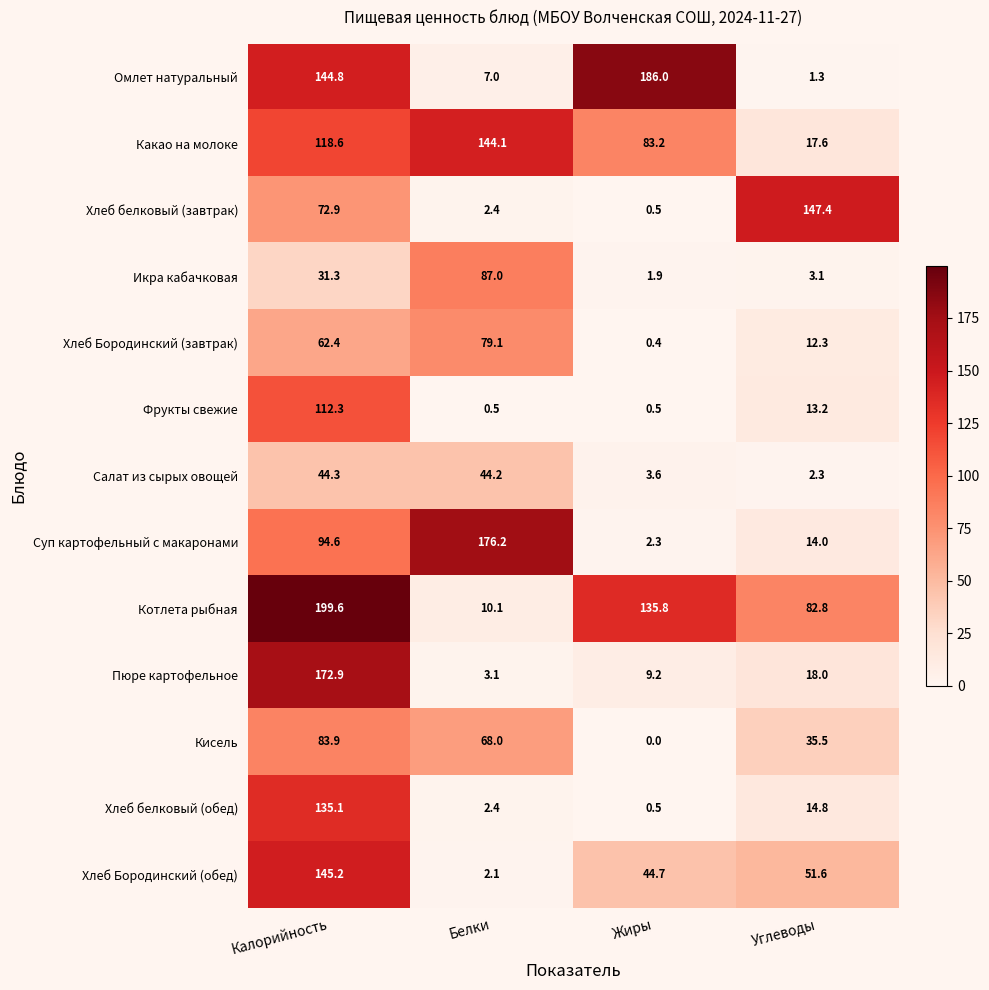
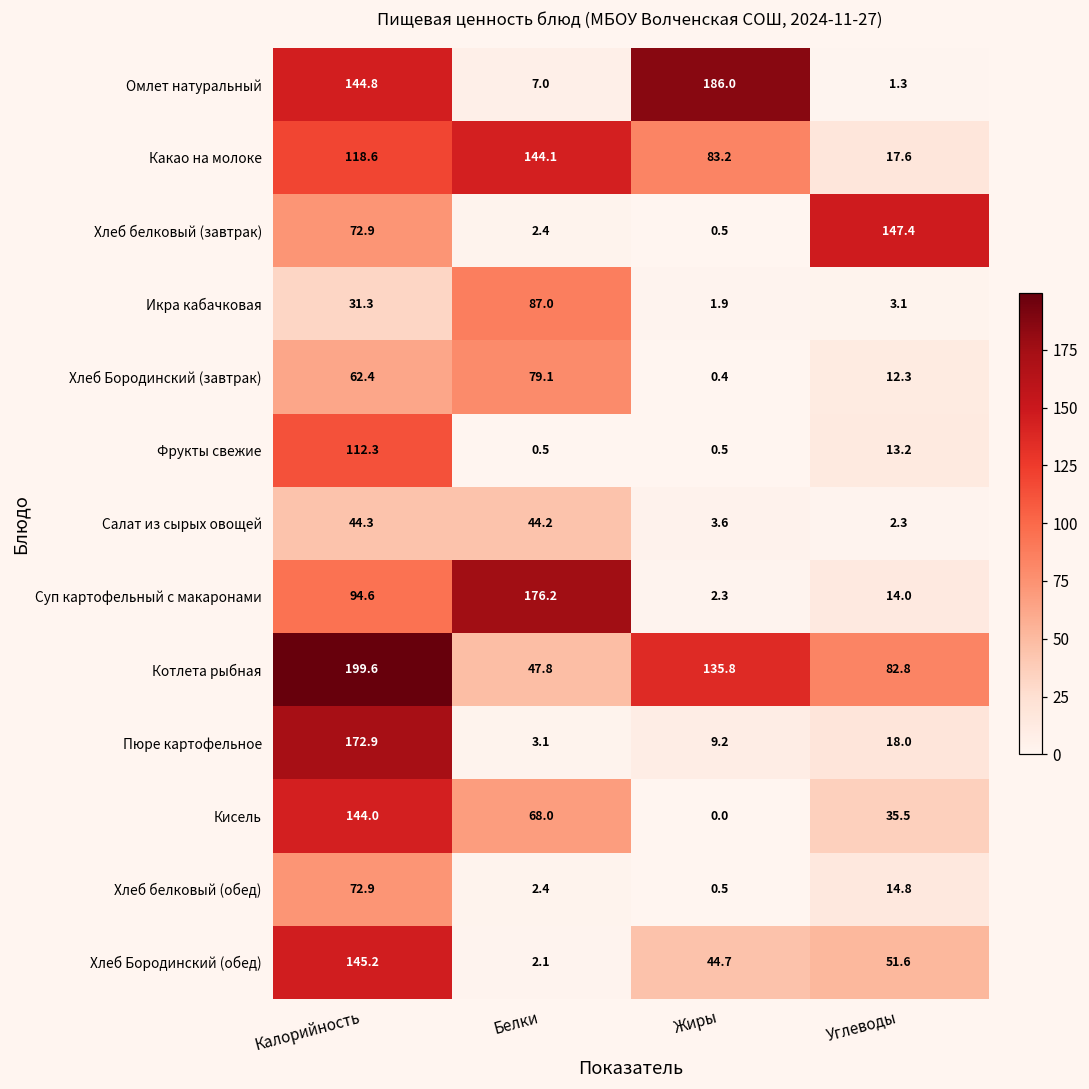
  {
    "Омлет натуральный": {
      "Калорийность": 144.8,
      "Белки": 7.0,
      "Жиры": 186.0,
      "Углеводы": 1.3
    },
    "Какао на молоке": {
      "Калорийность": 118.6,
      "Белки": 144.1,
      "Жиры": 83.2,
      "Углеводы": 17.6
    },
    "Хлеб белковый (завтрак)": {
      "Калорийность": 72.9,
      "Белки": 2.4,
      "Жиры": 0.5,
      "Углеводы": 147.4
    },
    "Икра кабачковая": {
      "Калорийность": 31.3,
      "Белки": 87.0,
      "Жиры": 1.9,
      "Углеводы": 3.1
    },
    "Хлеб Бородинский (завтрак)": {
      "Калорийность": 62.4,
      "Белки": 79.1,
      "Жиры": 0.4,
      "Углеводы": 12.3
    },
    "Фрукты свежие": {
      "Калорийность": 112.3,
      "Белки": 0.5,
      "Жиры": 0.5,
      "Углеводы": 13.2
    },
    "Салат из сырых овощей": {
      "Калорийность": 44.3,
      "Белки": 44.2,
      "Жиры": 3.6,
      "Углеводы": 2.3
    },
    "Суп картофельный с макаронами": {
      "Калорийность": 94.6,
      "Белки": 176.2,
      "Жиры": 2.3,
      "Углеводы": 14.0
    },
    "Котлета рыбная": {
      "Калорийность": 199.6,
-     "Белки": 10.1,
+     "Белки": 47.8,
      "Жиры": 135.8,
      "Углеводы": 82.8
    },
    "Пюре картофельное": {
      "Калорийность": 172.9,
      "Белки": 3.1,
      "Жиры": 9.2,
      "Углеводы": 18.0
    },
    "Кисель": {
-     "Калорийность": 83.9,
+     "Калорийность": 144.0,
      "Белки": 68.0,
      "Жиры": 0.0,
      "Углеводы": 35.5
    },
    "Хлеб белковый (обед)": {
-     "Калорийность": 135.1,
+     "Калорийность": 72.9,
      "Белки": 2.4,
      "Жиры": 0.5,
      "Углеводы": 14.8
    },
    "Хлеб Бородинский (обед)": {
      "Калорийность": 145.2,
      "Белки": 2.1,
      "Жиры": 44.7,
      "Углеводы": 51.6
    }
  }
